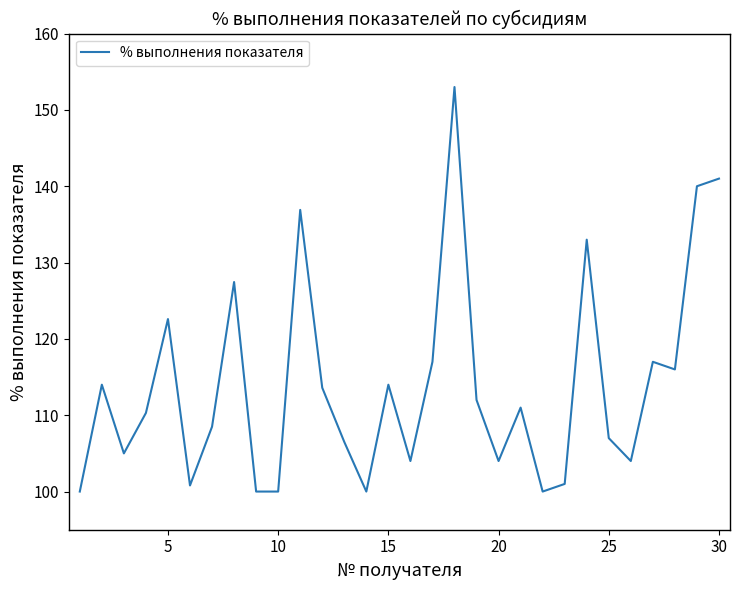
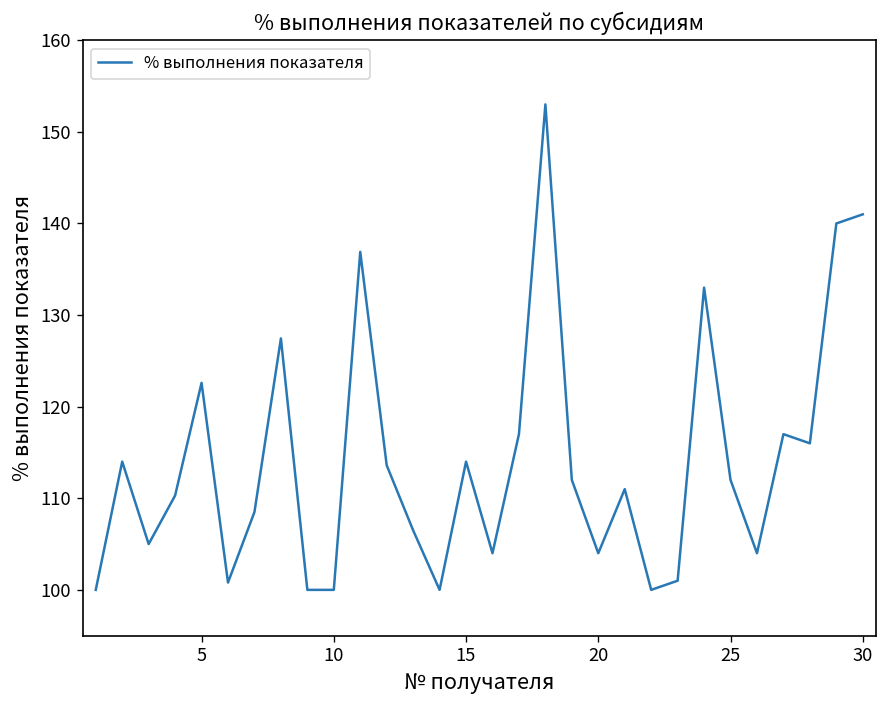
  {
    "5": 123,
    "10": 100,
    "15": 114,
    "20": 104,
-   "25": 107,
+   "25": 112,
    "30": 141
  }
